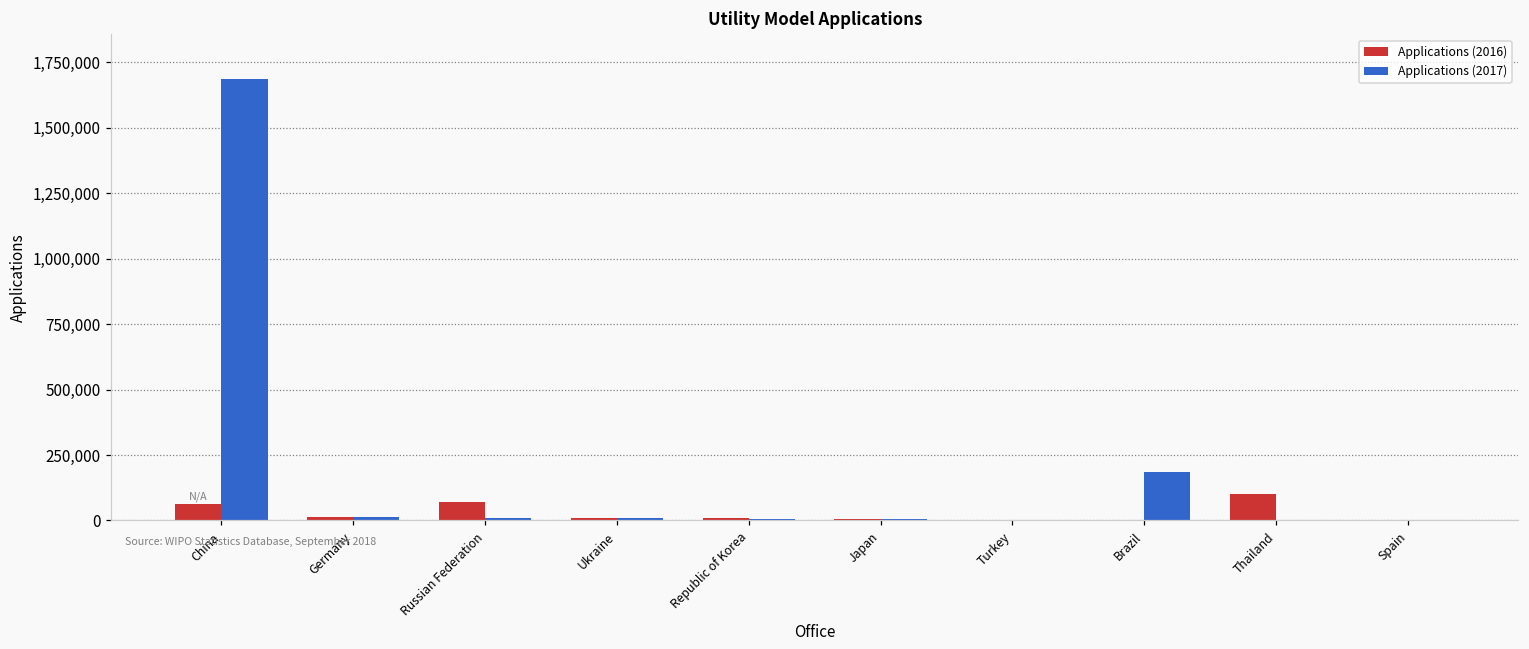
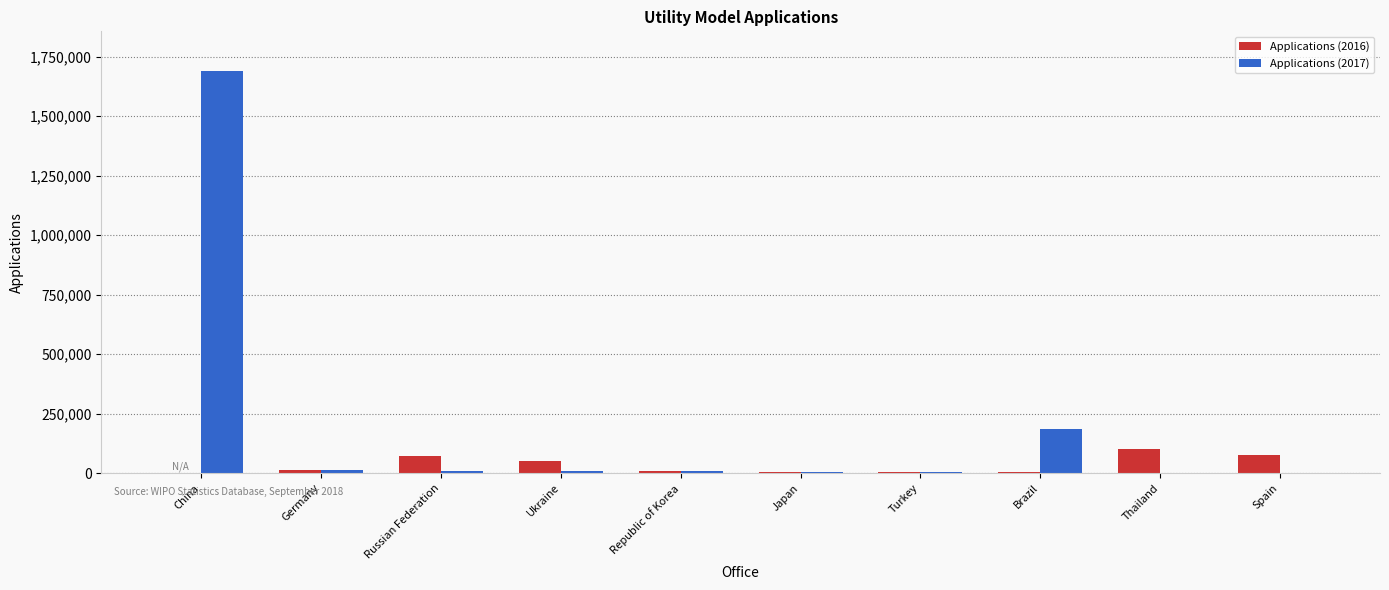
  {
    "Applications (2016)": {
-     "China": "60,000",
+     "China": "0",
      "Germany": "10,000",
      "Russian Federation": "70,000",
-     "Ukraine": "10,000",
+     "Ukraine": "50,000",
      "Thailand": "100,000",
-     "Spain": "0"
+     "Spain": "80,000"
    },
    "Applications (2017)": {
      "China": "1,690,000",
      "Germany": "10,000",
      "Russian Federation": "10,000",
      "Brazil": "190,000"
    }
  }
